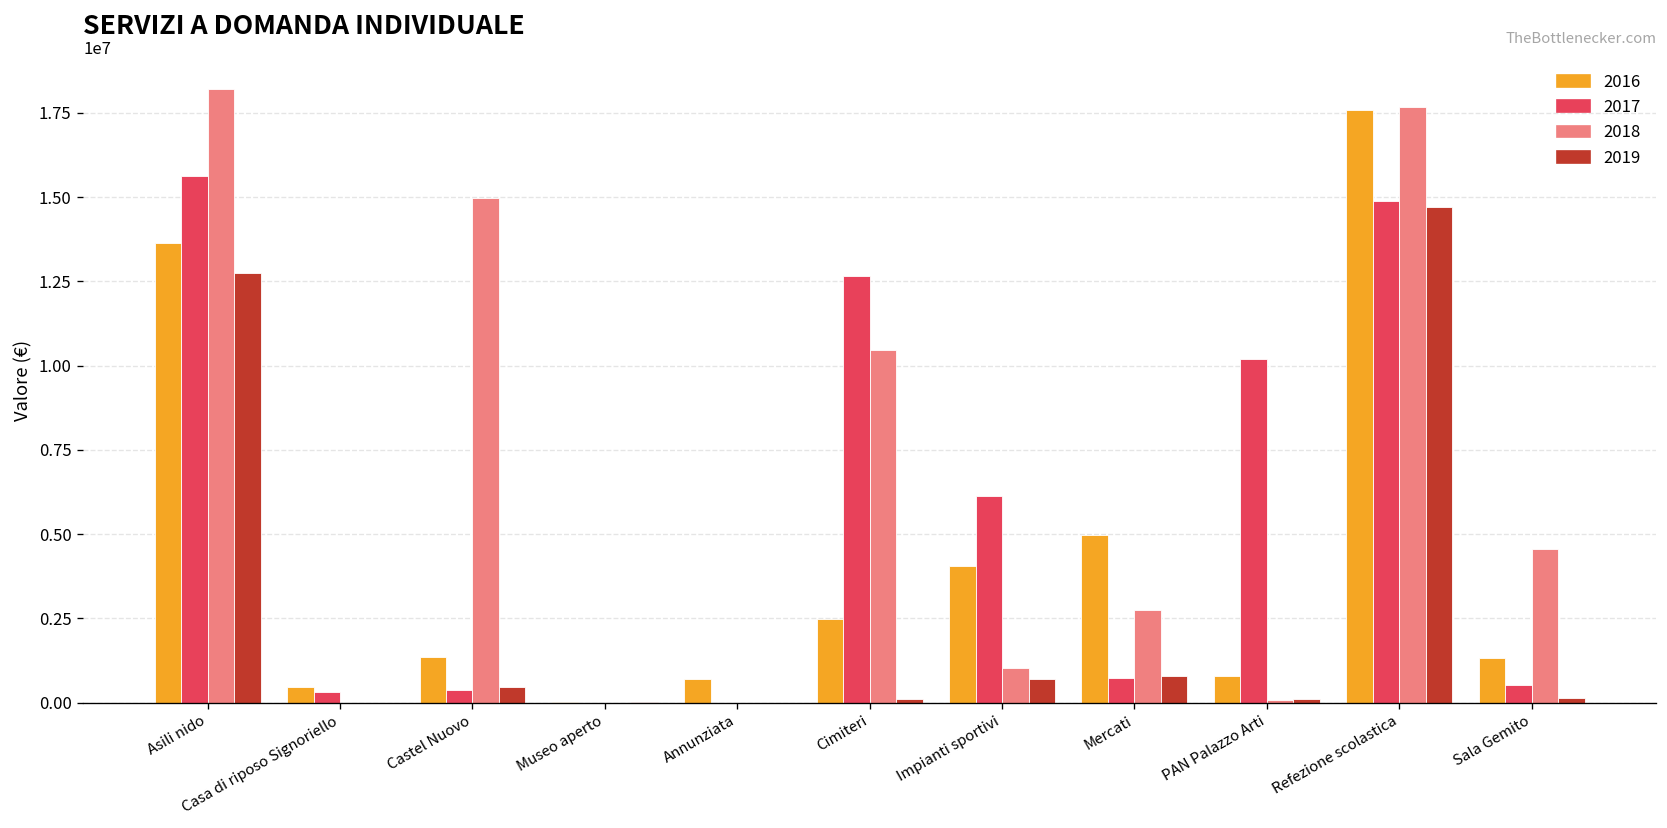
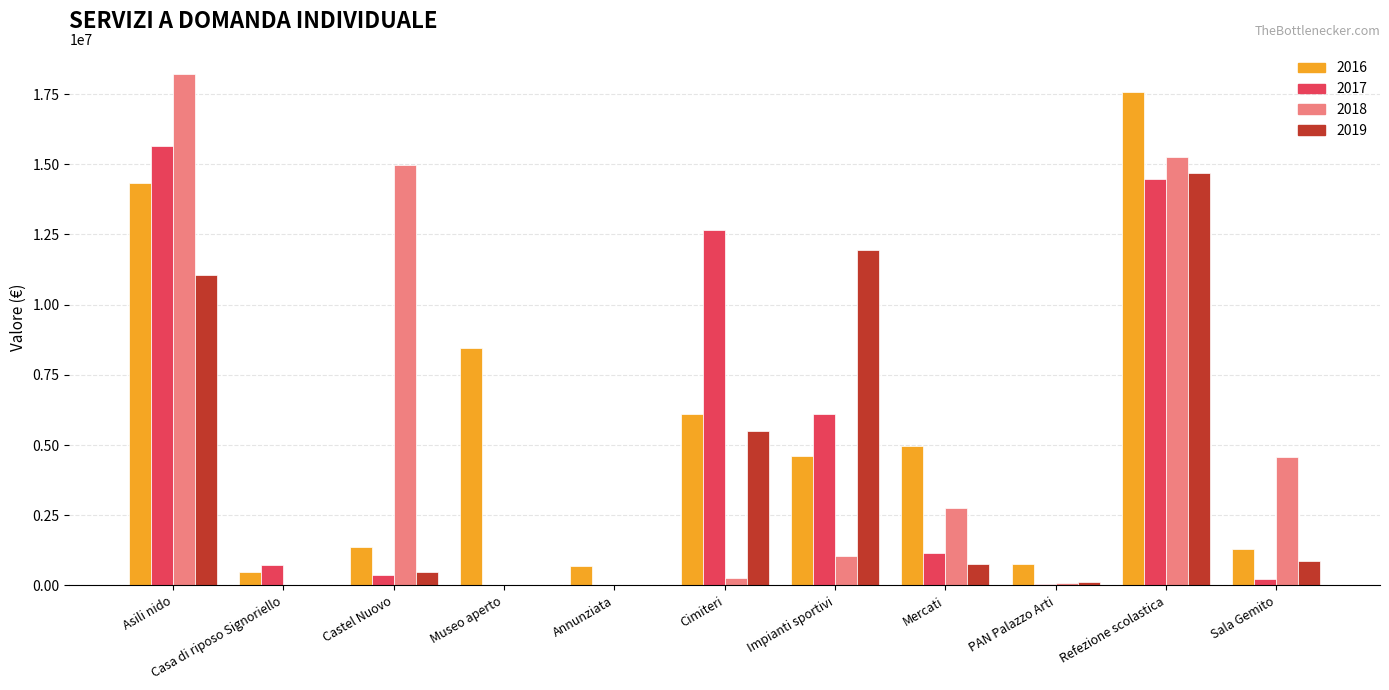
  {
    "2016": {
-     "Asili nido": 13600000,
+     "Asili nido": 14300000,
      "Casa di riposo Signoriello": 500000,
      "Castel Nuovo": 1400000,
-     "Museo aperto": 0,
+     "Museo aperto": 8500000,
      "Annunziata": 700000,
-     "Cimiteri": 2500000,
-     "Impianti sportivi": 4000000,
+     "Cimiteri": 6100000,
+     "Impianti sportivi": 4600000,
      "Mercati": 5000000,
      "PAN Palazzo Arti": 800000,
      "Refezione scolastica": 17600000,
      "Sala Gemito": 1300000
    },
    "2017": {
      "Asili nido": 15600000,
-     "Casa di riposo Signoriello": 300000,
+     "Casa di riposo Signoriello": 700000,
      "Castel Nuovo": 400000,
      "Museo aperto": 0,
      "Annunziata": 0,
      "Cimiteri": 12600000,
      "Impianti sportivi": 6100000,
-     "Mercati": 700000,
-     "PAN Palazzo Arti": 10200000,
-     "Refezione scolastica": 14900000,
-     "Sala Gemito": 500000
+     "Mercati": 1100000,
+     "PAN Palazzo Arti": 100000,
+     "Refezione scolastica": 14500000,
+     "Sala Gemito": 200000
    },
    "2018": {
      "Asili nido": 18200000,
      "Casa di riposo Signoriello": 0,
      "Castel Nuovo": 15000000,
      "Museo aperto": 0,
      "Annunziata": 0,
-     "Cimiteri": 10400000,
+     "Cimiteri": 300000,
      "Impianti sportivi": 1000000,
      "Mercati": 2700000,
-     "Refezione scolastica": 17700000,
+     "Refezione scolastica": 15300000,
      "Sala Gemito": 4600000
    },
    "2019": {
-     "Asili nido": 12700000,
+     "Asili nido": 11100000,
      "Casa di riposo Signoriello": 0,
      "Castel Nuovo": 500000,
      "Annunziata": 0,
-     "Cimiteri": 100000,
-     "Impianti sportivi": 700000,
+     "Cimiteri": 5500000,
+     "Impianti sportivi": 11900000,
      "Mercati": 800000,
      "PAN Palazzo Arti": 100000,
      "Refezione scolastica": 14700000,
-     "Sala Gemito": 100000
+     "Sala Gemito": 900000
    }
  }
